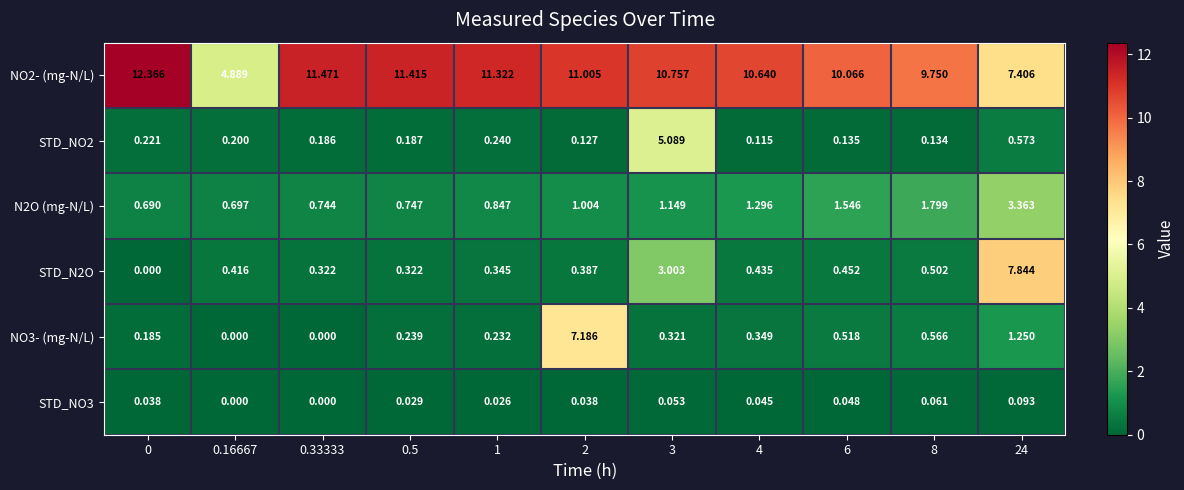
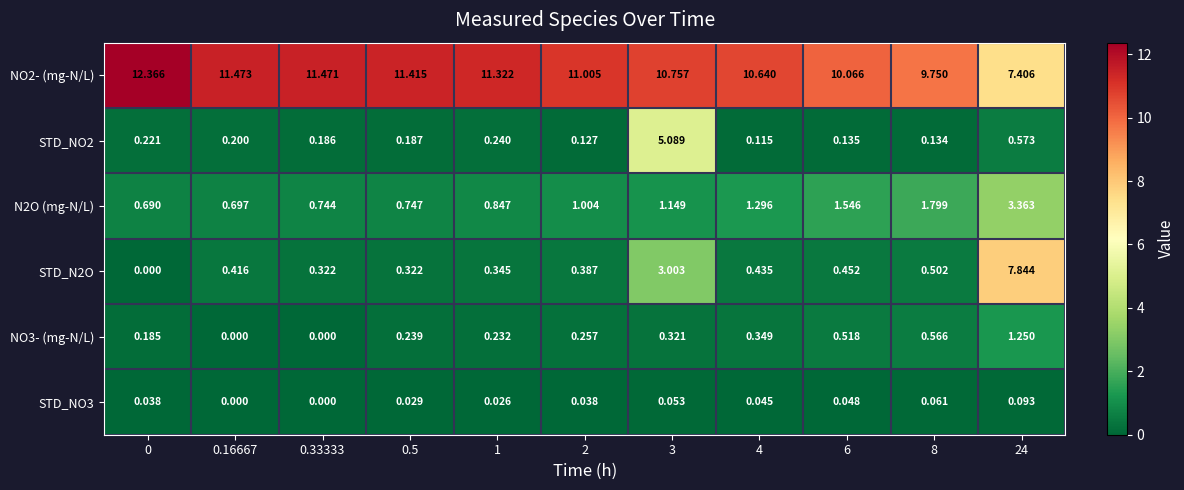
  {
    "NO2- (mg-N/L)": {
      "0": 12.366,
-     "0.16667": 4.889,
+     "0.16667": 11.473,
      "0.33333": 11.471,
      "0.5": 11.415,
      "1": 11.322,
      "2": 11.005,
      "3": 10.757,
      "4": 10.640,
      "6": 10.066,
      "8": 9.750,
      "24": 7.406
    },
    "STD_NO2": {
      "0": 0.221,
      "0.16667": 0.200,
      "0.33333": 0.186,
      "0.5": 0.187,
      "1": 0.240,
      "2": 0.127,
      "3": 5.089,
      "4": 0.115,
      "6": 0.135,
      "8": 0.134,
      "24": 0.573
    },
    "N2O (mg-N/L)": {
      "0": 0.690,
      "0.16667": 0.697,
      "0.33333": 0.744,
      "0.5": 0.747,
      "1": 0.847,
      "2": 1.004,
      "3": 1.149,
      "4": 1.296,
      "6": 1.546,
      "8": 1.799,
      "24": 3.363
    },
    "STD_N2O": {
      "0": 0.000,
      "0.16667": 0.416,
      "0.33333": 0.322,
      "0.5": 0.322,
      "1": 0.345,
      "2": 0.387,
      "3": 3.003,
      "4": 0.435,
      "6": 0.452,
      "8": 0.502,
      "24": 7.844
    },
    "NO3- (mg-N/L)": {
      "0": 0.185,
      "0.16667": 0.000,
      "0.33333": 0.000,
      "0.5": 0.239,
      "1": 0.232,
-     "2": 7.186,
+     "2": 0.257,
      "3": 0.321,
      "4": 0.349,
      "6": 0.518,
      "8": 0.566,
      "24": 1.250
    },
    "STD_NO3": {
      "0": 0.038,
      "0.16667": 0.000,
      "0.33333": 0.000,
      "0.5": 0.029,
      "1": 0.026,
      "2": 0.038,
      "3": 0.053,
      "4": 0.045,
      "6": 0.048,
      "8": 0.061,
      "24": 0.093
    }
  }
